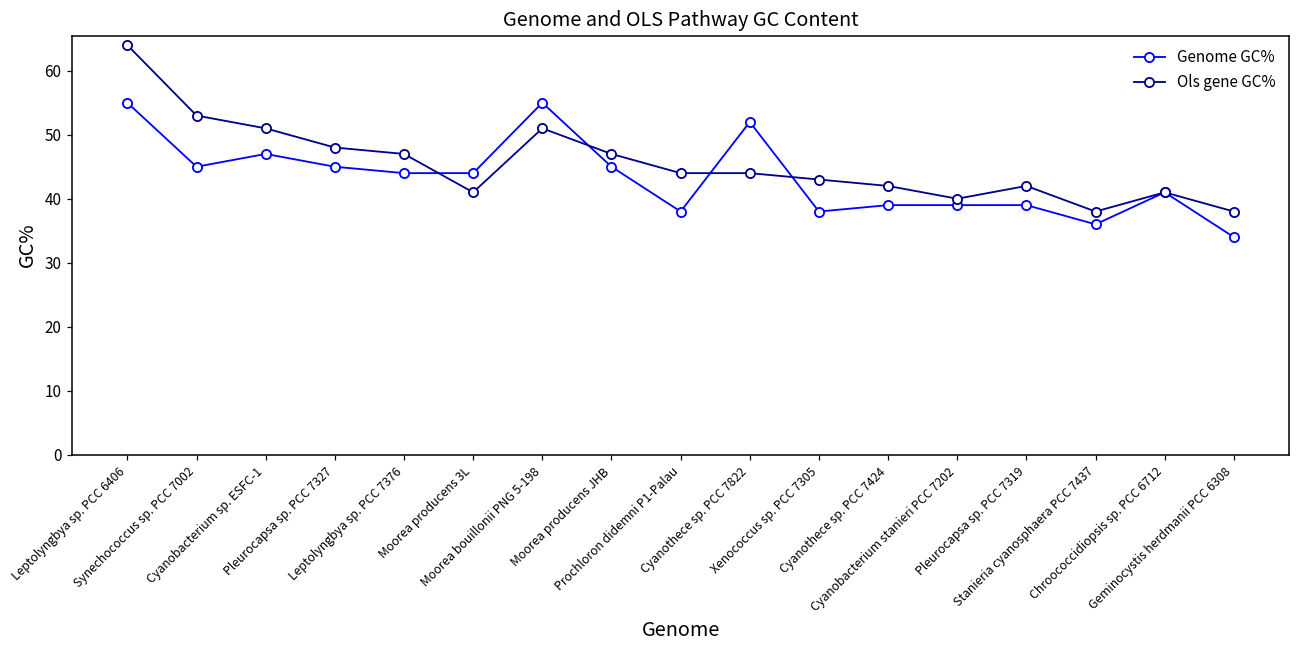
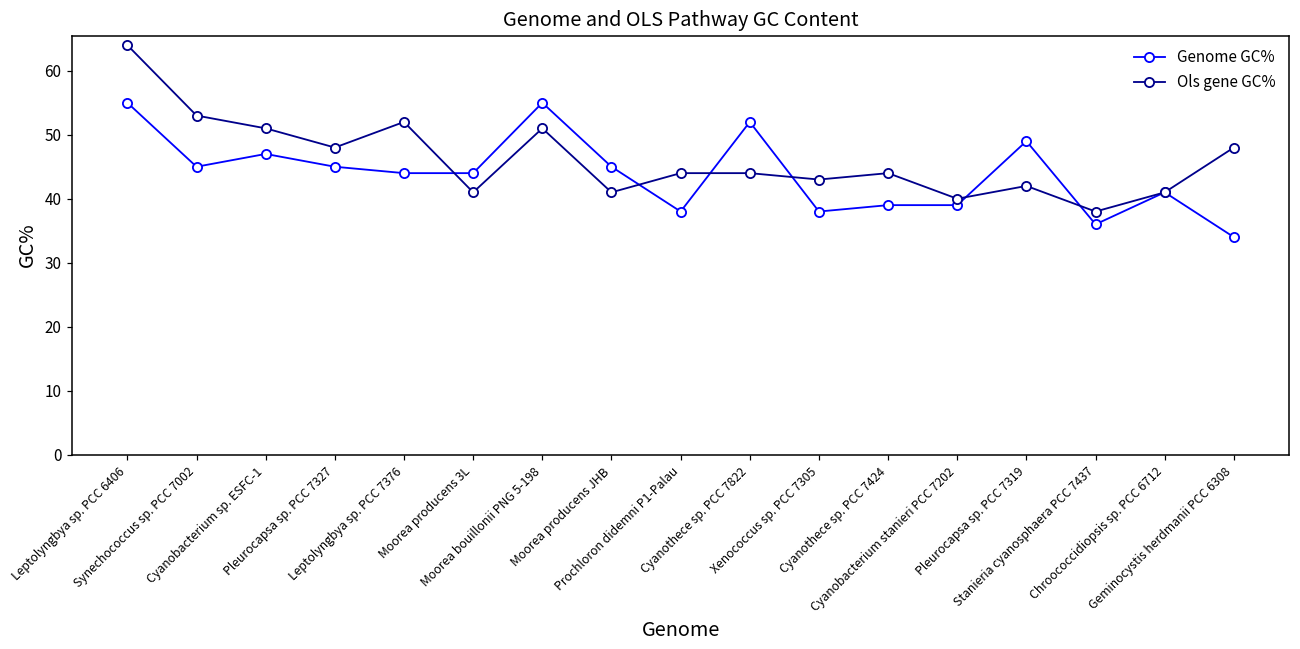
  {
    "Genome GC%": {
      "Leptolyngbya sp. PCC 6406": 55,
      "Synechococcus sp. PCC 7002": 45,
      "Cyanobacterium sp. ESFC-1": 47,
      "Pleurocapsa sp. PCC 7327": 45,
      "Leptolyngbya sp. PCC 7376": 44,
      "Moorea producens 3L": 44,
      "Moorea bouillonii PNG 5-198": 55,
      "Moorea producens JHB": 45,
      "Prochloron didemni P1-Palau": 38,
      "Cyanothece sp. PCC 7822": 52,
      "Xenococcus sp. PCC 7305": 38,
      "Cyanothece sp. PCC 7424": 39,
      "Cyanobacterium stanieri PCC 7202": 39,
-     "Pleurocapsa sp. PCC 7319": 39,
+     "Pleurocapsa sp. PCC 7319": 49,
      "Stanieria cyanosphaera PCC 7437": 36,
      "Geminocystis herdmanii PCC 6308": 34
    },
    "Ols gene GC%": {
      "Leptolyngbya sp. PCC 6406": 64,
      "Synechococcus sp. PCC 7002": 53,
      "Cyanobacterium sp. ESFC-1": 51,
      "Pleurocapsa sp. PCC 7327": 48,
-     "Leptolyngbya sp. PCC 7376": 47,
+     "Leptolyngbya sp. PCC 7376": 52,
      "Moorea producens 3L": 41,
      "Moorea bouillonii PNG 5-198": 51,
-     "Moorea producens JHB": 47,
+     "Moorea producens JHB": 41,
      "Prochloron didemni P1-Palau": 44,
      "Cyanothece sp. PCC 7822": 44,
      "Xenococcus sp. PCC 7305": 43,
-     "Cyanothece sp. PCC 7424": 42,
+     "Cyanothece sp. PCC 7424": 44,
      "Cyanobacterium stanieri PCC 7202": 40,
      "Pleurocapsa sp. PCC 7319": 42,
      "Stanieria cyanosphaera PCC 7437": 38,
-     "Geminocystis herdmanii PCC 6308": 38
+     "Geminocystis herdmanii PCC 6308": 48
    }
  }
